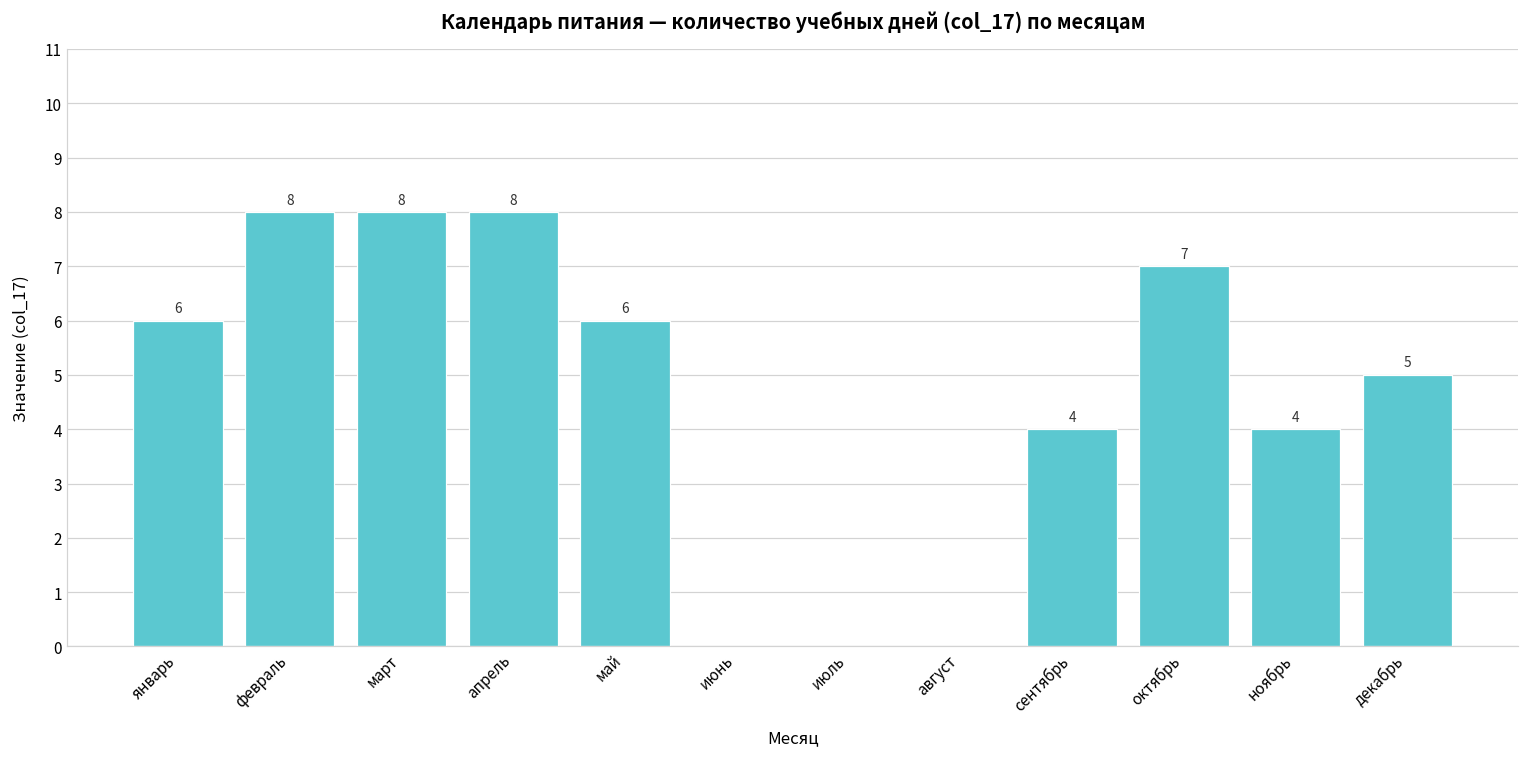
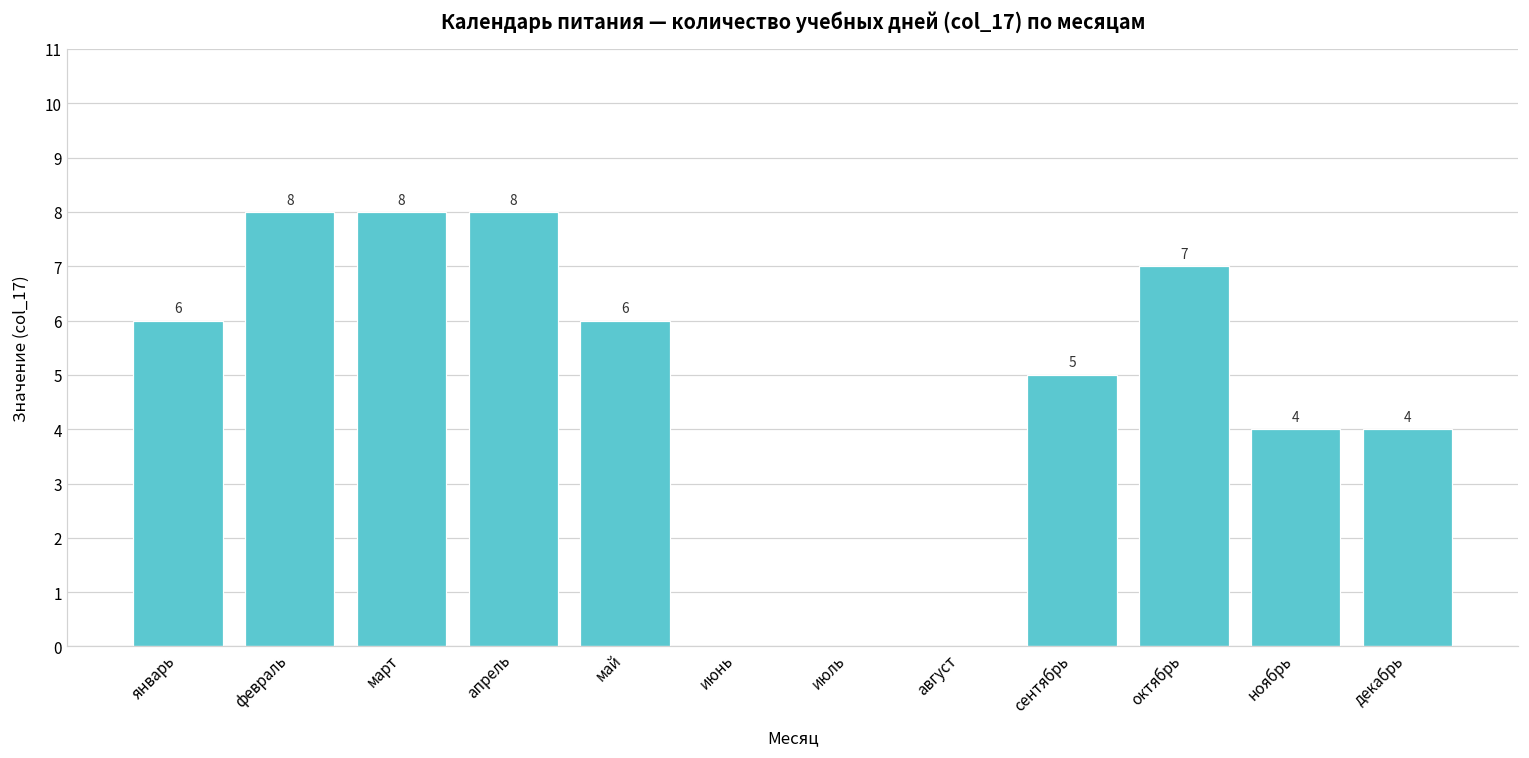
  {
    "январь": 6,
    "февраль": 8,
    "март": 8,
    "апрель": 8,
    "май": 6,
-   "сентябрь": 4,
+   "сентябрь": 5,
    "октябрь": 7,
    "ноябрь": 4,
-   "декабрь": 5
+   "декабрь": 4
  }
